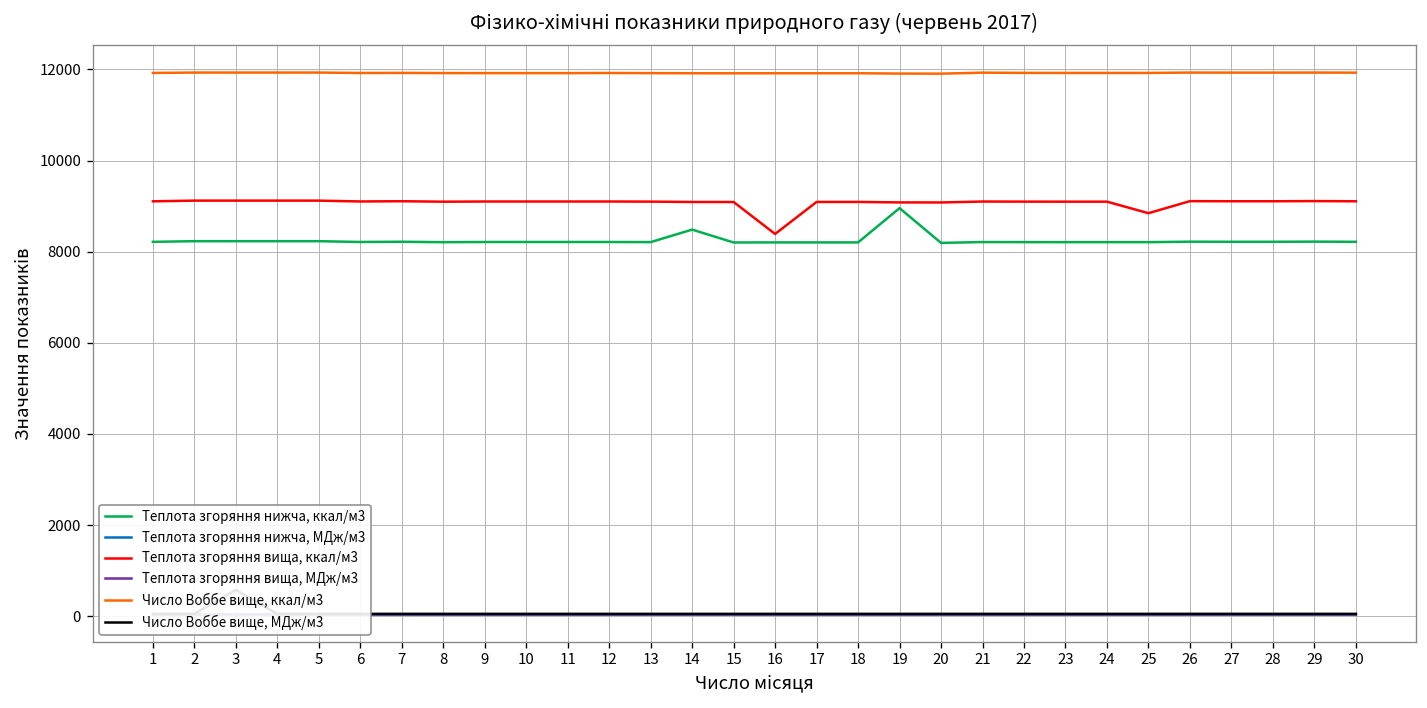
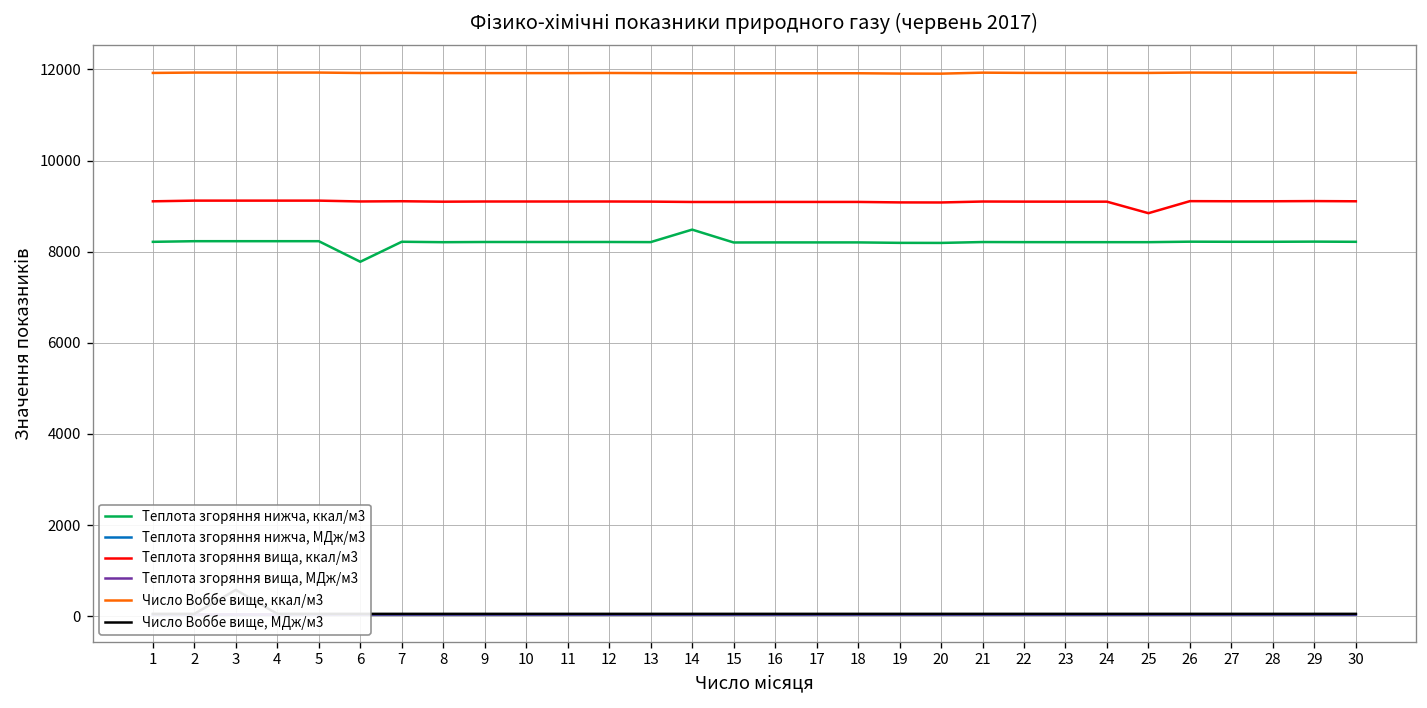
  {
    "Теплота згоряння нижча, ккал/м3": {
      "1": 8200,
      "2": 8200,
      "3": 8200,
      "4": 8200,
      "5": 8200,
-     "6": 8200,
+     "6": 7800,
      "7": 8200,
      "8": 8200,
      "9": 8200,
      "10": 8200,
      "11": 8200,
      "12": 8200,
      "13": 8200,
      "14": 8500,
      "15": 8200,
      "16": 8200,
      "17": 8200,
      "18": 8200,
-     "19": 9000,
+     "19": 8200,
      "20": 8200,
      "21": 8200,
      "22": 8200,
      "23": 8200,
      "24": 8200,
      "25": 8200,
      "26": 8200,
      "27": 8200,
      "28": 8200,
      "29": 8200,
      "30": 8200
    },
    "Теплота згоряння вища, ккал/м3": {
      "1": 9100,
      "2": 9100,
      "3": 9100,
      "4": 9100,
      "5": 9100,
      "6": 9100,
      "7": 9100,
      "8": 9100,
      "9": 9100,
      "10": 9100,
      "11": 9100,
      "12": 9100,
      "13": 9100,
      "14": 9100,
      "15": 9100,
-     "16": 8400,
+     "16": 9100,
      "17": 9100,
      "18": 9100,
      "19": 9100,
      "20": 9100,
      "21": 9100,
      "22": 9100,
      "23": 9100,
      "24": 9100,
      "25": 8800,
      "26": 9100,
      "27": 9100,
      "28": 9100,
      "29": 9100,
      "30": 9100
    },
    "Число Воббе вище, ккал/м3": {
      "1": 11900,
      "2": 11900,
      "3": 11900,
      "4": 11900,
      "5": 11900,
      "6": 11900,
      "7": 11900,
      "8": 11900,
      "9": 11900,
      "10": 11900,
      "11": 11900,
      "12": 11900,
      "13": 11900,
      "14": 11900,
      "15": 11900,
      "16": 11900,
      "17": 11900,
      "18": 11900,
      "19": 11900,
      "20": 11900,
      "21": 11900,
      "22": 11900,
      "23": 11900,
      "24": 11900,
      "25": 11900,
      "26": 11900,
      "27": 11900,
      "28": 11900,
      "29": 11900,
      "30": 11900
    }
  }
